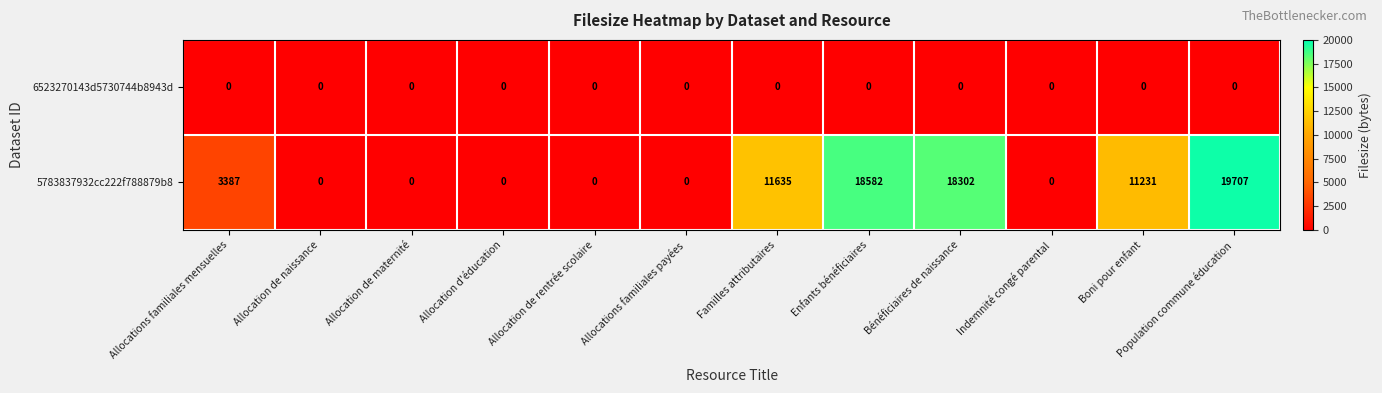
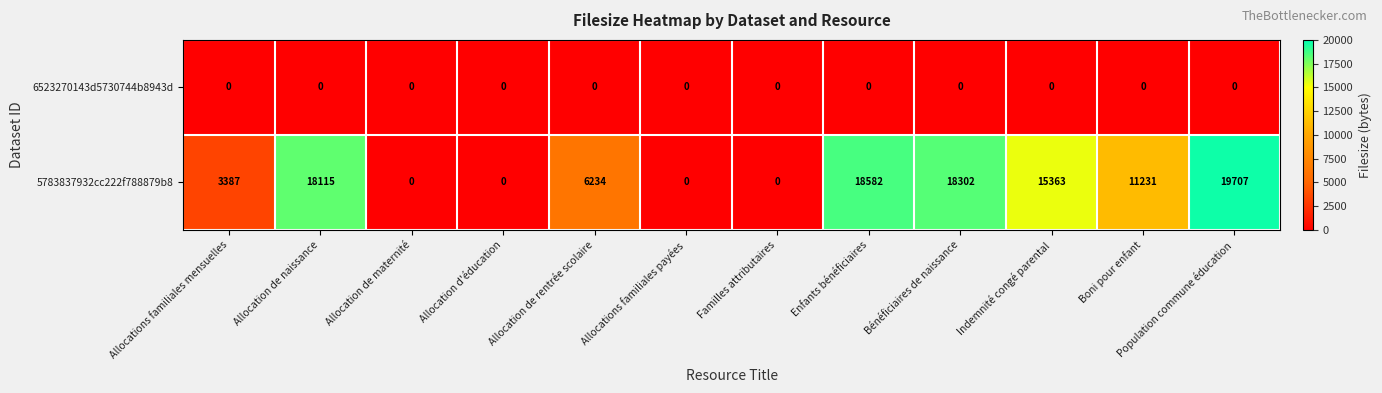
  {
    "6523270143d5730744b8943d": {
      "Allocations familiales mensuelles": 0,
      "Allocation de naissance": 0,
      "Allocation de maternité": 0,
      "Allocation d'éducation": 0,
      "Allocation de rentrée scolaire": 0,
      "Allocations familiales payées": 0,
      "Familles attributaires": 0,
      "Enfants bénéficiaires": 0,
      "Bénéficiaires de naissance": 0,
      "Indemnité congé parental": 0,
      "Boni pour enfant": 0,
      "Population commune éducation": 0
    },
    "5783837932cc222f788879b8": {
      "Allocations familiales mensuelles": 3387,
-     "Allocation de naissance": 0,
+     "Allocation de naissance": 18115,
      "Allocation de maternité": 0,
      "Allocation d'éducation": 0,
-     "Allocation de rentrée scolaire": 0,
+     "Allocation de rentrée scolaire": 6234,
      "Allocations familiales payées": 0,
-     "Familles attributaires": 11635,
+     "Familles attributaires": 0,
      "Enfants bénéficiaires": 18582,
      "Bénéficiaires de naissance": 18302,
-     "Indemnité congé parental": 0,
+     "Indemnité congé parental": 15363,
      "Boni pour enfant": 11231,
      "Population commune éducation": 19707
    }
  }
